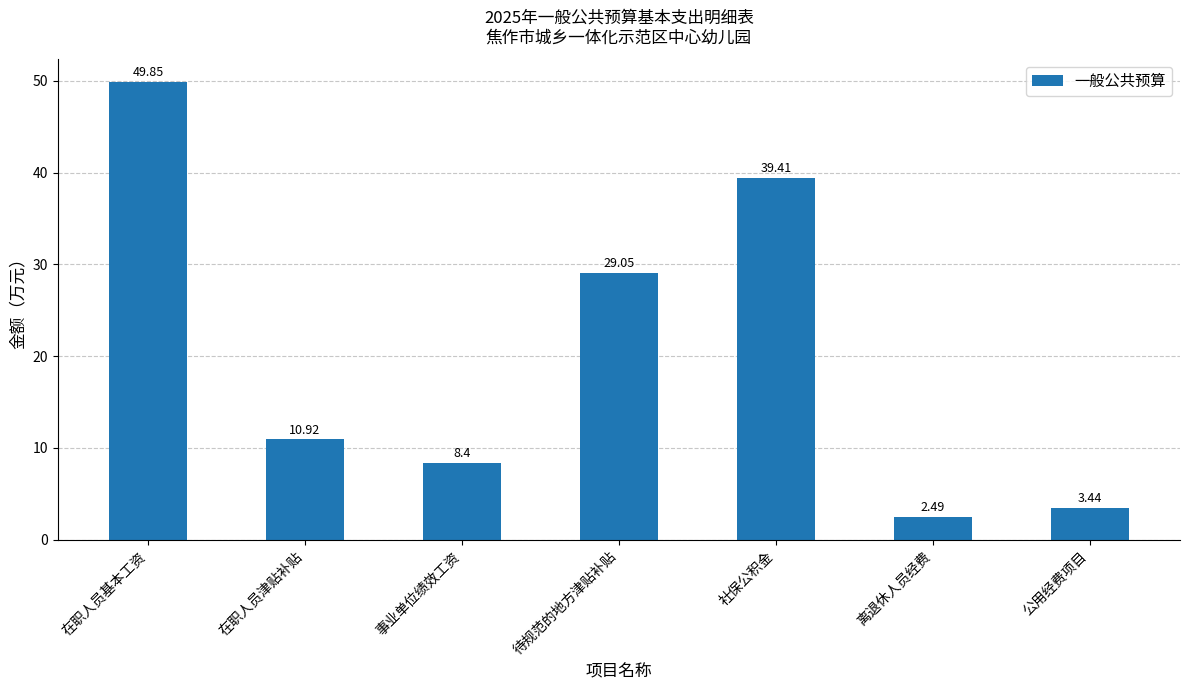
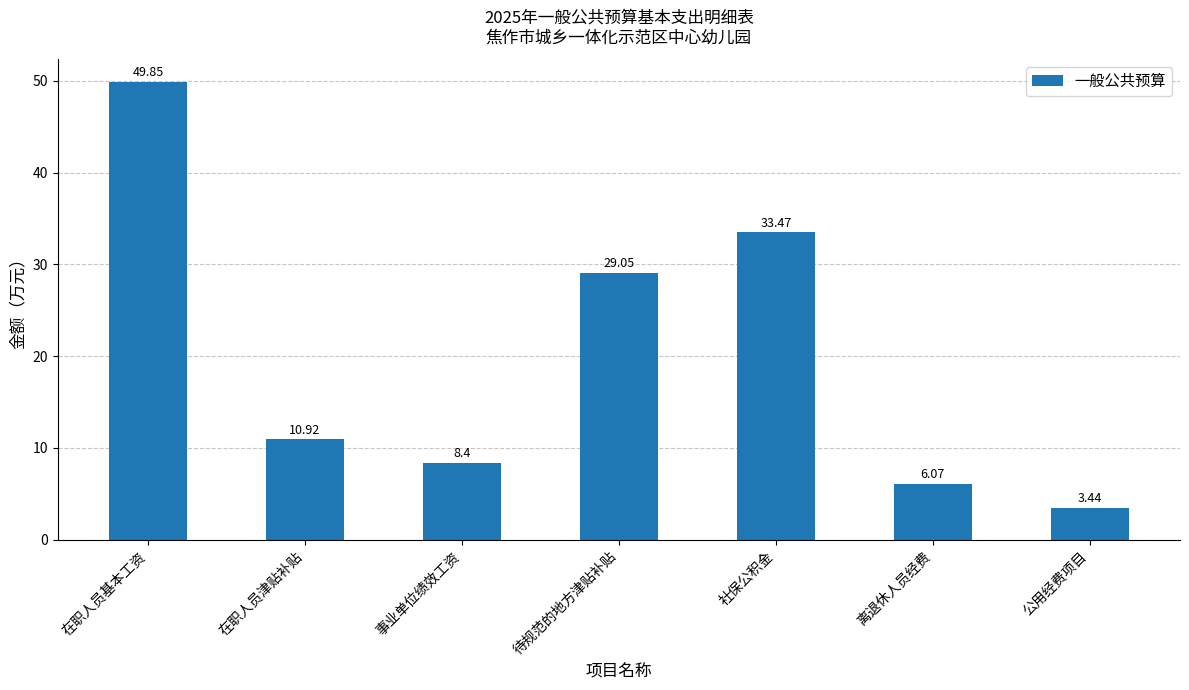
  {
    "在职人员基本工资": 49.85,
    "在职人员津贴补贴": 10.92,
    "事业单位绩效工资": 8.4,
    "待规范的地方津贴补贴": 29.05,
-   "社保公积金": 39.41,
-   "离退休人员经费": 2.49,
+   "社保公积金": 33.47,
+   "离退休人员经费": 6.07,
    "公用经费项目": 3.44
  }
